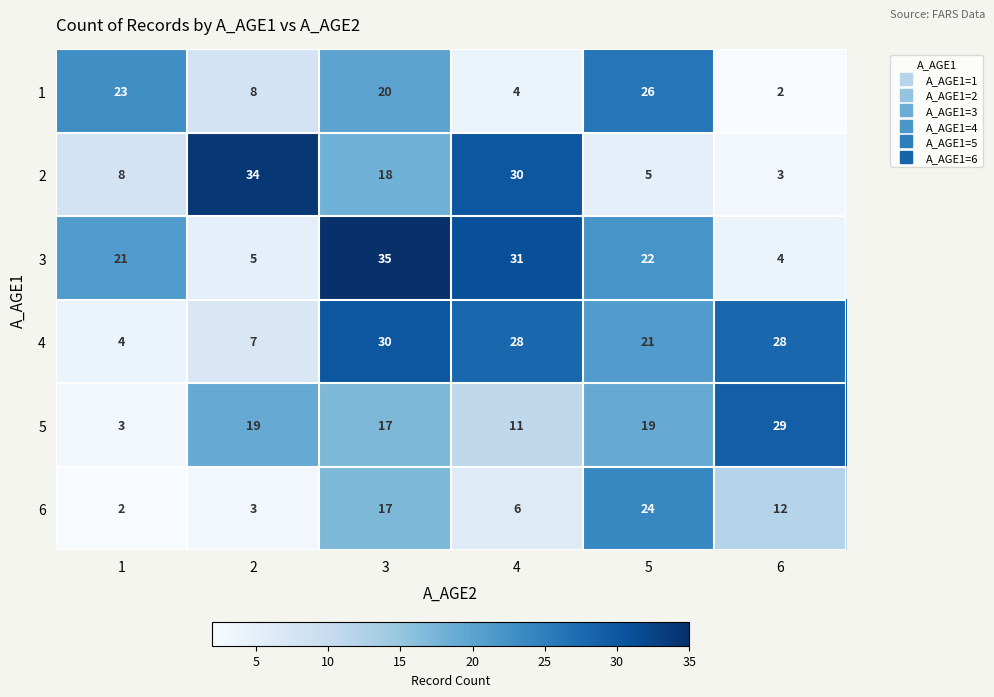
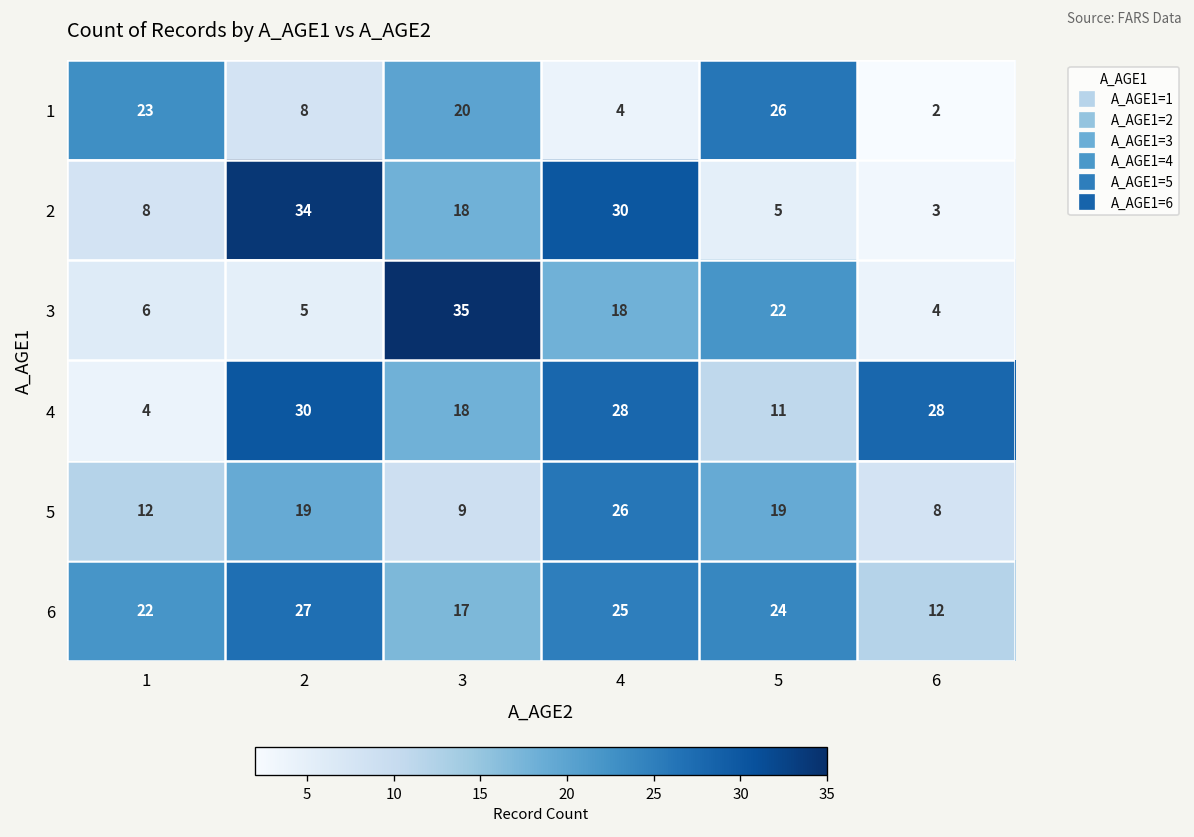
  {
    "1": {
      "1": 23,
      "2": 8,
      "3": 20,
      "4": 4,
      "5": 26,
      "6": 2
    },
    "2": {
      "1": 8,
      "2": 34,
      "3": 18,
      "4": 30,
      "5": 5,
      "6": 3
    },
    "3": {
-     "1": 21,
+     "1": 6,
      "2": 5,
      "3": 35,
-     "4": 31,
+     "4": 18,
      "5": 22,
      "6": 4
    },
    "4": {
      "1": 4,
-     "2": 7,
-     "3": 30,
+     "2": 30,
+     "3": 18,
      "4": 28,
-     "5": 21,
+     "5": 11,
      "6": 28
    },
    "5": {
-     "1": 3,
+     "1": 12,
      "2": 19,
-     "3": 17,
-     "4": 11,
+     "3": 9,
+     "4": 26,
      "5": 19,
-     "6": 29
+     "6": 8
    },
    "6": {
-     "1": 2,
-     "2": 3,
+     "1": 22,
+     "2": 27,
      "3": 17,
-     "4": 6,
+     "4": 25,
      "5": 24,
      "6": 12
    }
  }
